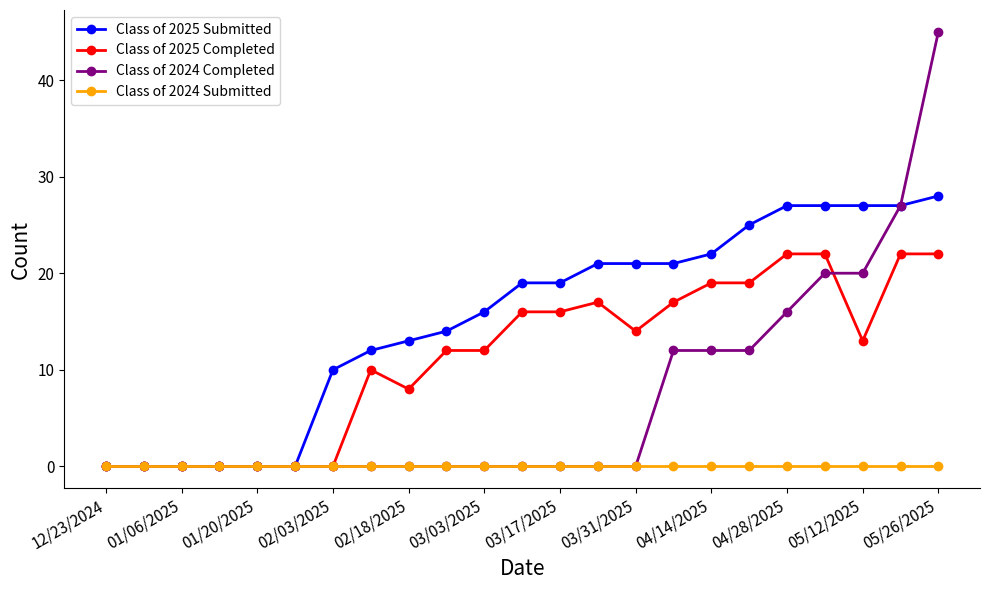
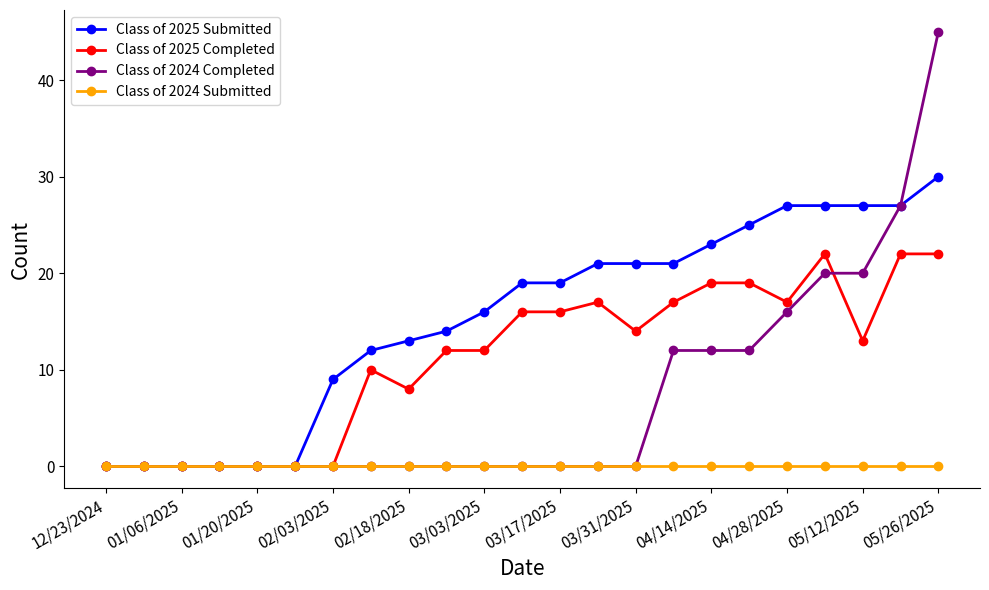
  {
    "Class of 2025 Submitted": {
-     "02/03/2025": 10,
+     "02/03/2025": 9,
      "02/18/2025": 13,
      "03/03/2025": 16,
      "03/17/2025": 19,
      "03/31/2025": 21,
-     "04/14/2025": 22,
+     "04/14/2025": 23,
      "04/28/2025": 27,
      "05/12/2025": 27,
-     "05/26/2025": 28
+     "05/26/2025": 30
    },
    "Class of 2025 Completed": {
      "02/18/2025": 8,
      "03/03/2025": 12,
      "03/17/2025": 16,
      "03/31/2025": 14,
      "04/14/2025": 19,
-     "04/28/2025": 22,
+     "04/28/2025": 17,
      "05/12/2025": 13,
      "05/26/2025": 22
    },
    "Class of 2024 Completed": {
      "04/14/2025": 12,
      "04/28/2025": 16,
      "05/12/2025": 20,
      "05/26/2025": 45
    },
    "Class of 2024 Submitted": {
      "04/14/2025": 0,
      "04/28/2025": 0,
      "05/12/2025": 0,
      "05/26/2025": 0
    }
  }
